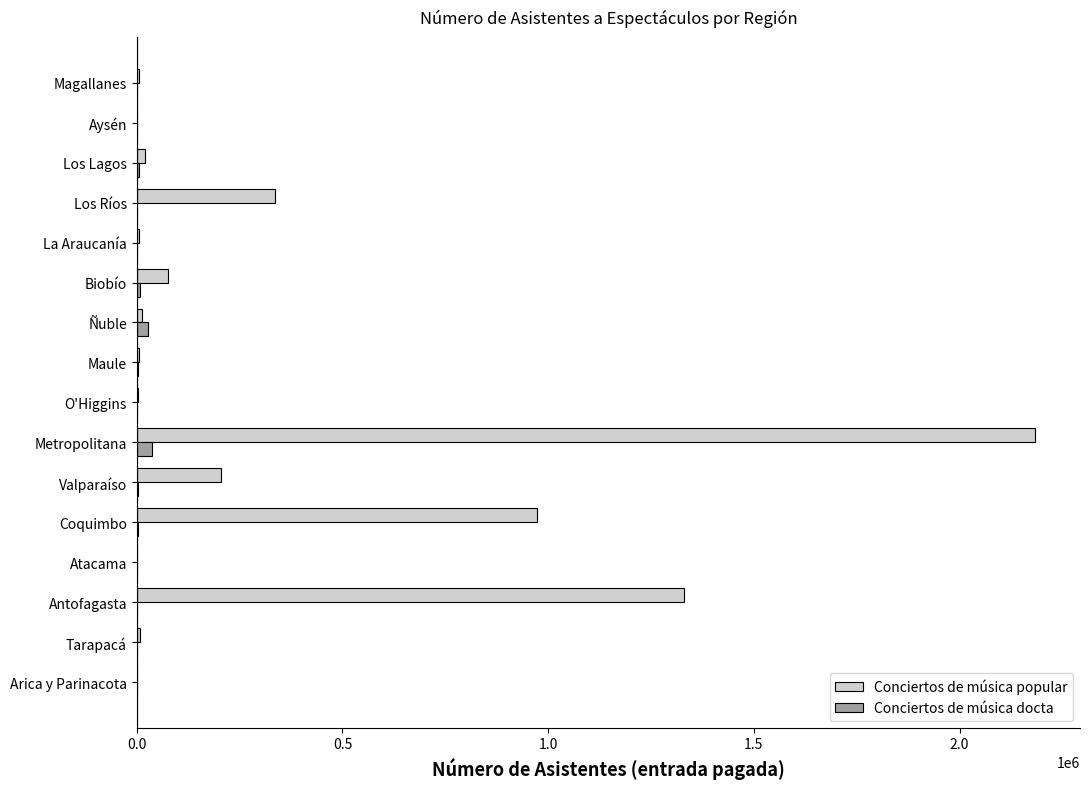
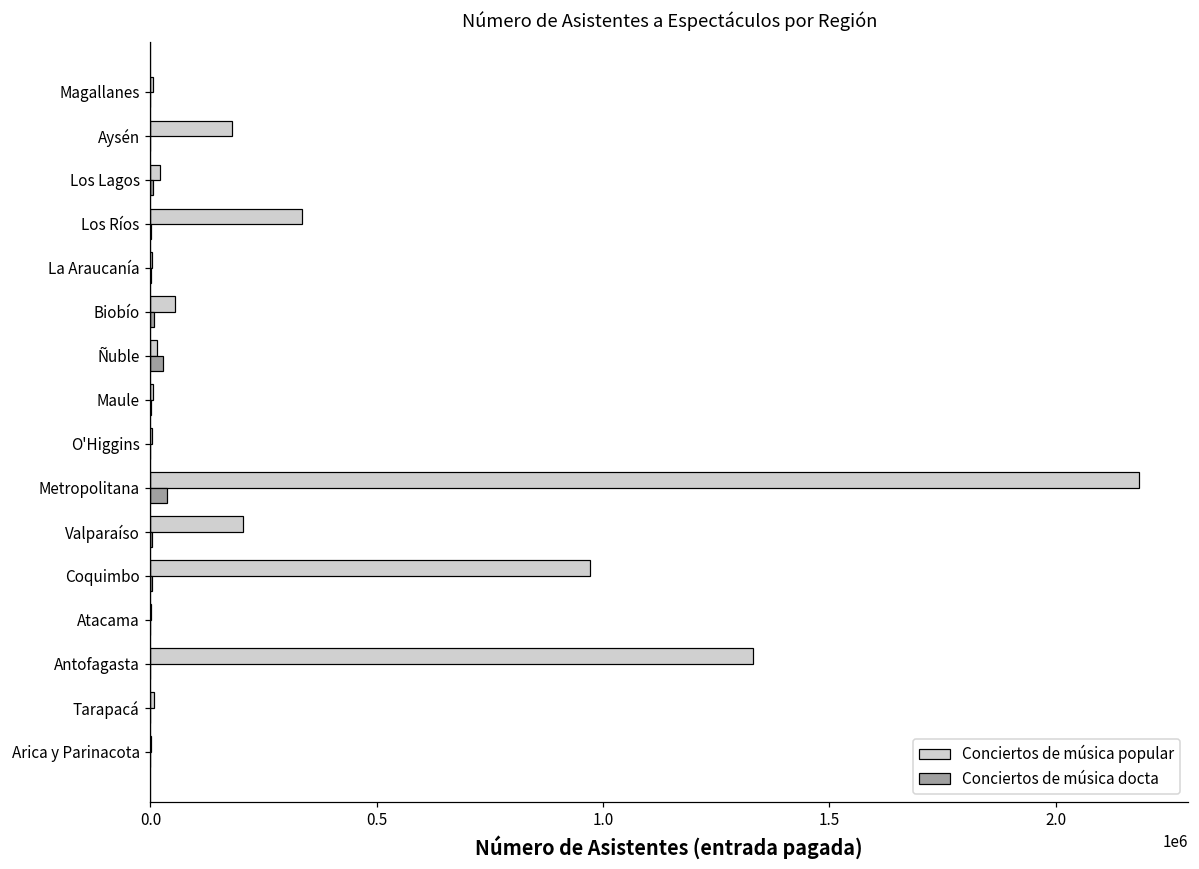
  {
    "Conciertos de música popular": {
      "Magallanes": 10000,
-     "Aysén": 0,
+     "Aysén": 180000,
      "Los Lagos": 20000,
      "Los Ríos": 340000,
-     "Biobío": 80000,
+     "Biobío": 50000,
      "Ñuble": 10000,
      "Metropolitana": 2180000,
      "Valparaíso": 210000,
      "Coquimbo": 970000,
      "Antofagasta": 1330000,
      "Tarapacá": 10000
    },
    "Conciertos de música docta": {
      "Magallanes": 0,
      "Aysén": 0,
      "Los Lagos": 10000,
      "Biobío": 10000,
      "Ñuble": 30000,
      "O'Higgins": 0,
      "Metropolitana": 40000,
      "Atacama": 0,
      "Antofagasta": 0,
      "Tarapacá": 0,
      "Arica y Parinacota": 0
    }
  }
